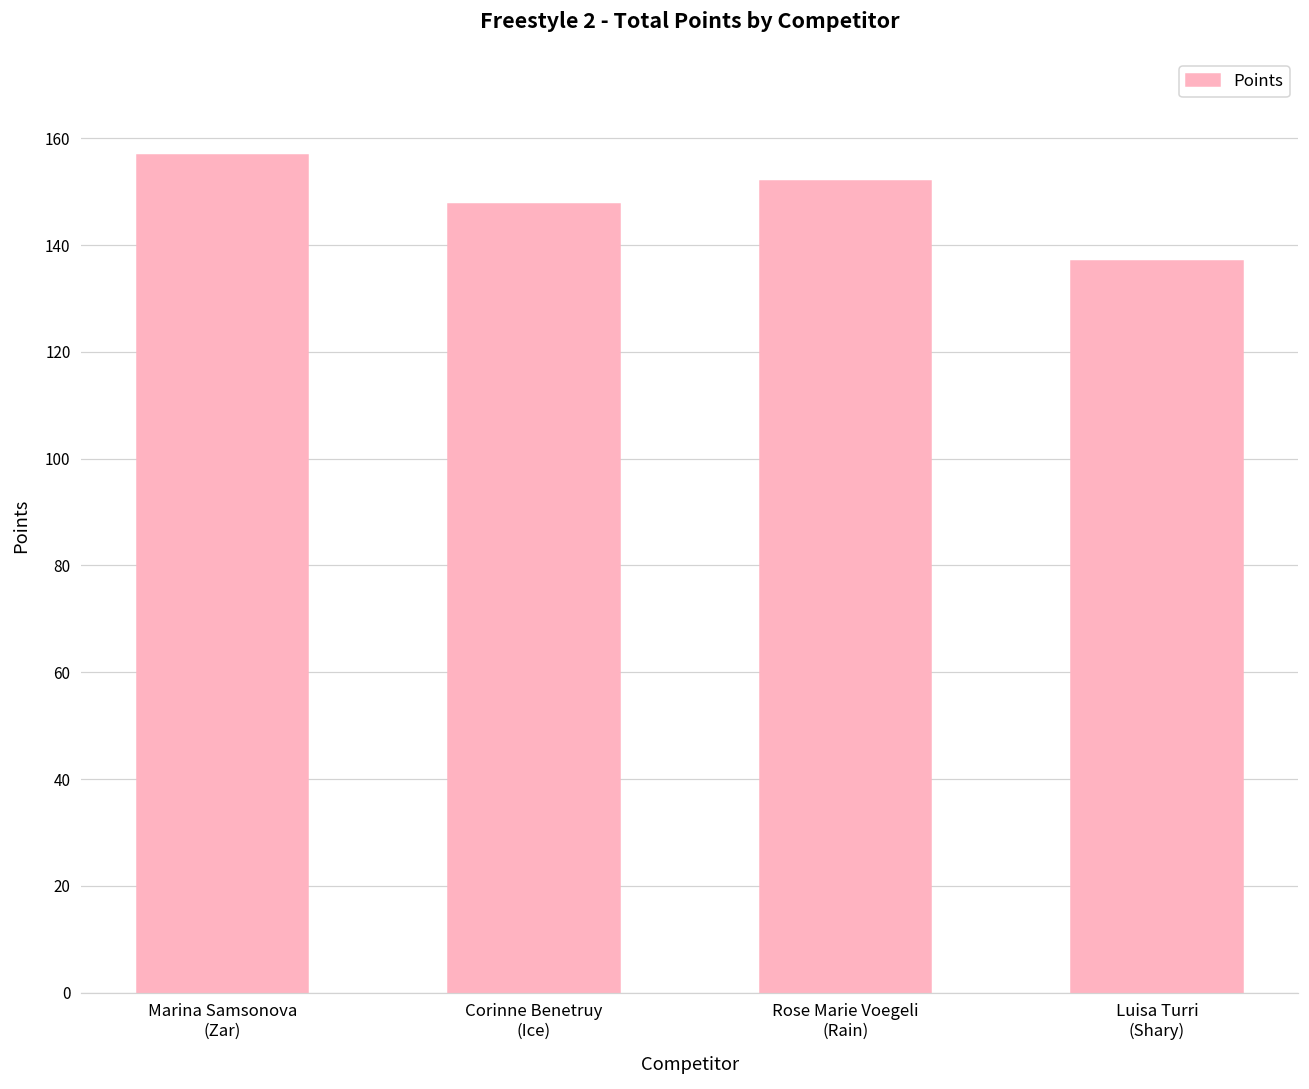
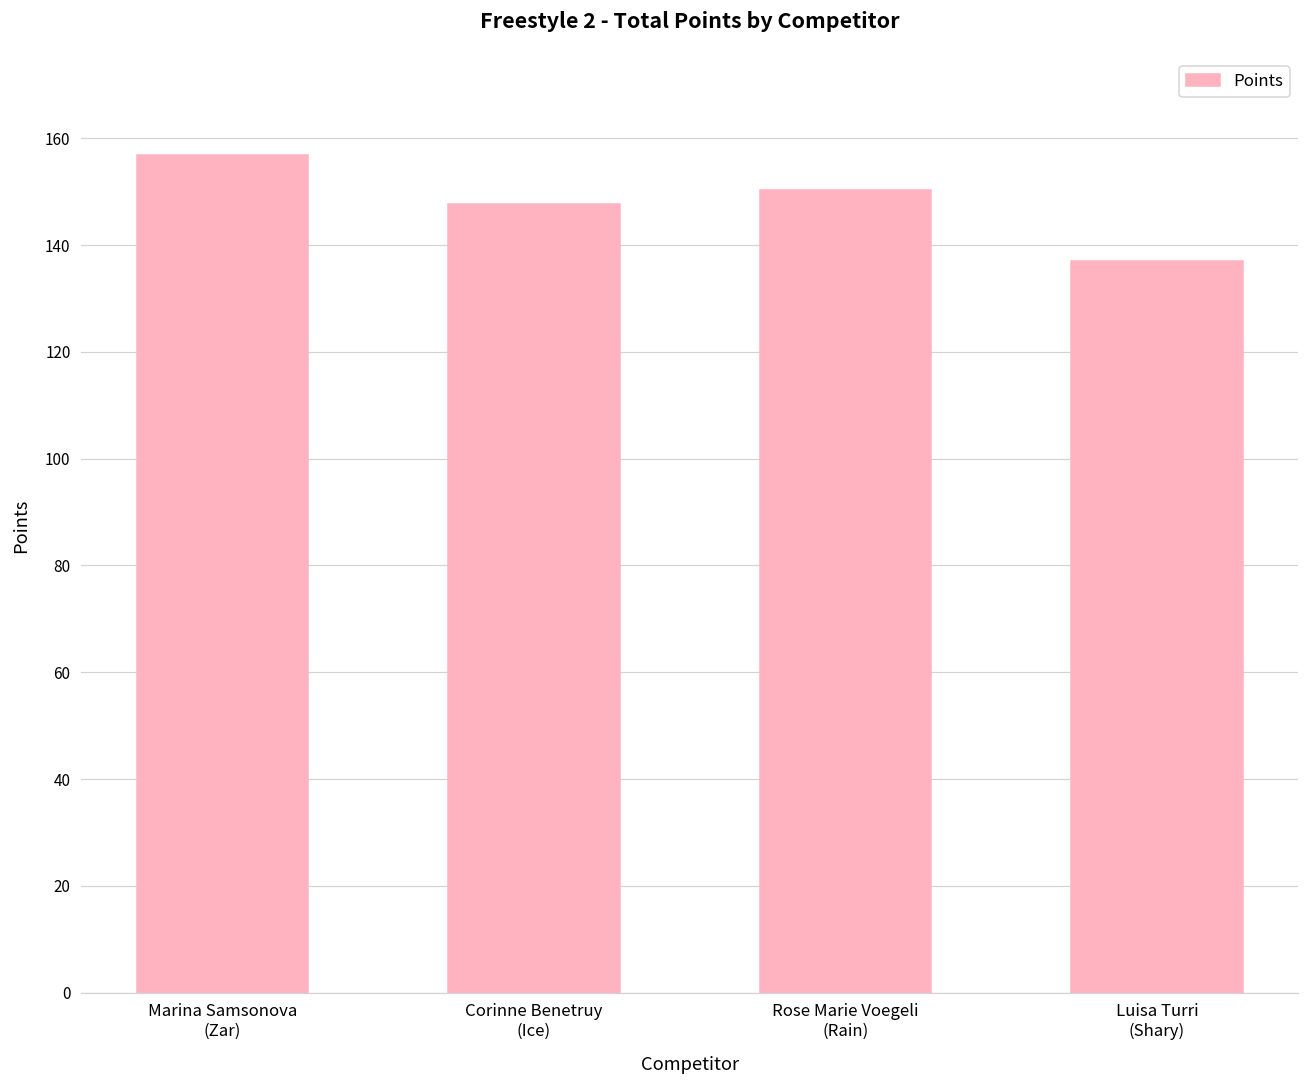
  {
    "Marina Samsonova (Zar)": 157,
    "Corinne Benetruy (Ice)": 148,
-   "Rose Marie Voegeli (Rain)": 152,
+   "Rose Marie Voegeli (Rain)": 150,
    "Luisa Turri (Shary)": 137
  }
